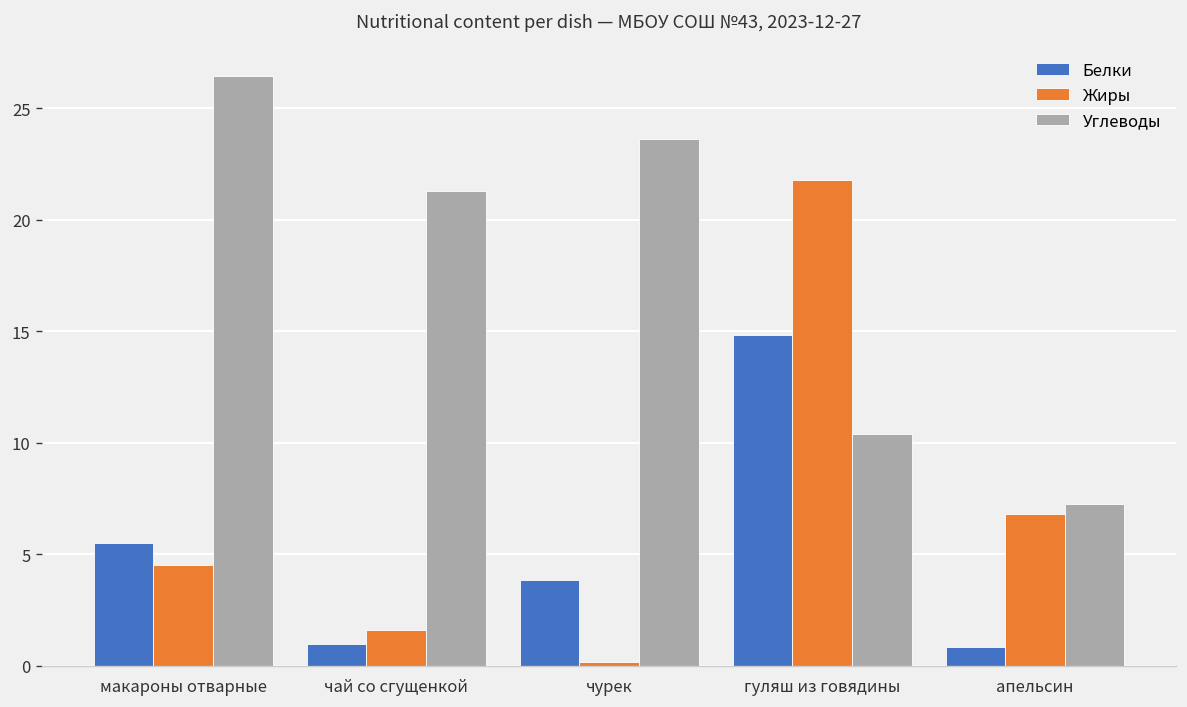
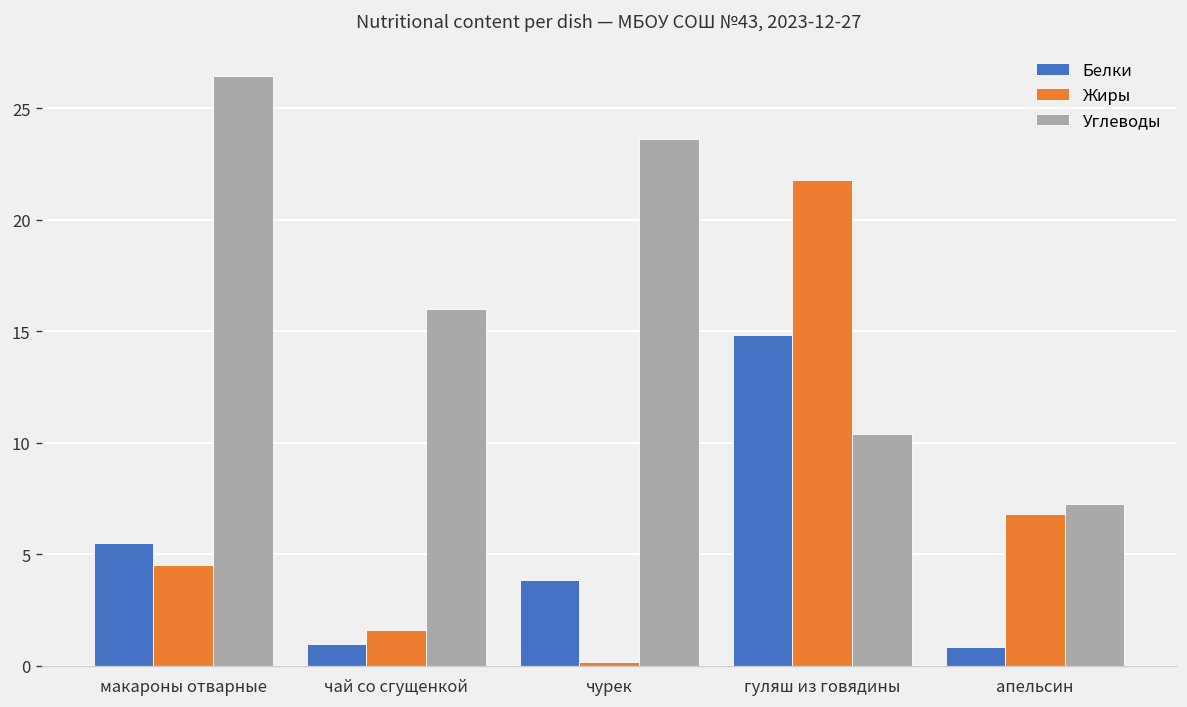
  {
    "Белки": {
      "макароны отварные": 5.5,
      "чай со сгущенкой": 1.0,
      "чурек": 3.8,
      "гуляш из говядины": 14.8,
      "апельсин": 0.9
    },
    "Жиры": {
      "макароны отварные": 4.5,
      "чай со сгущенкой": 1.6,
      "чурек": 0.2,
      "гуляш из говядины": 21.8,
      "апельсин": 6.8
    },
    "Углеводы": {
      "макароны отварные": 26.5,
-     "чай со сгущенкой": 21.3,
+     "чай со сгущенкой": 16.0,
      "чурек": 23.7,
      "гуляш из говядины": 10.4,
      "апельсин": 7.2
    }
  }
